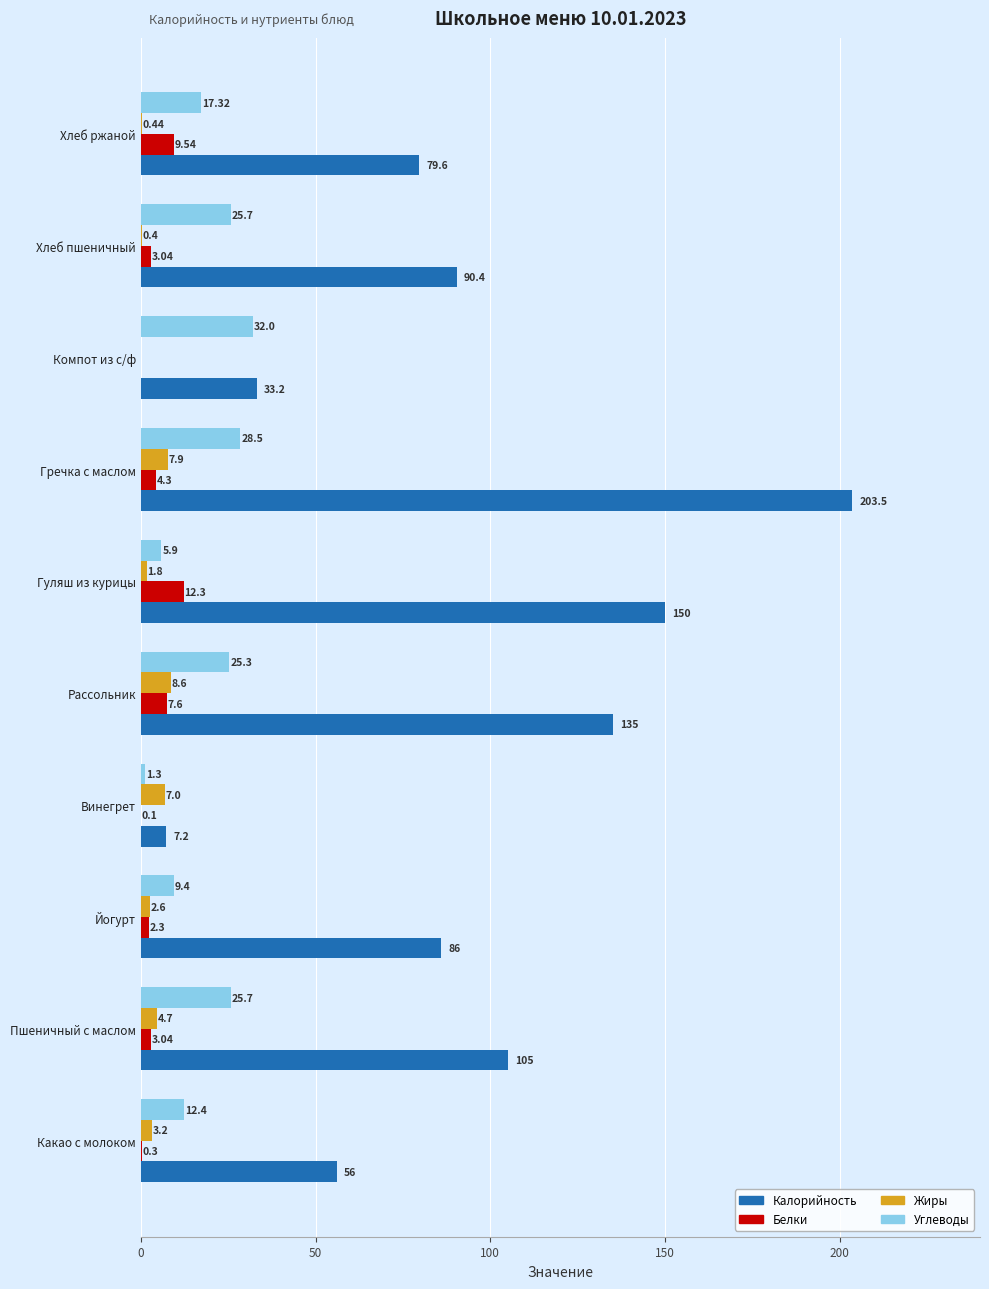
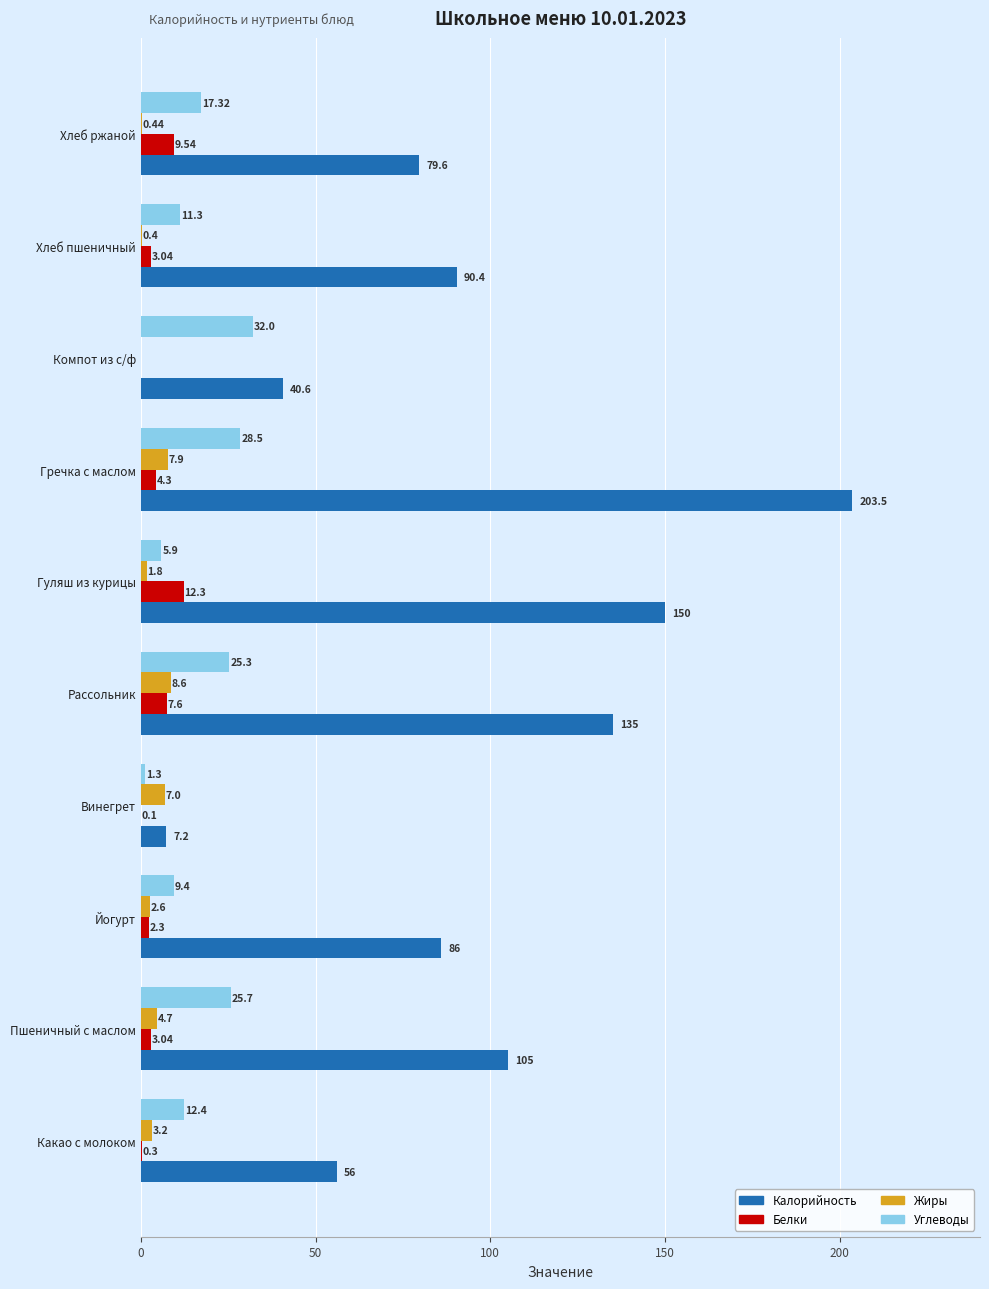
  {
    "Калорийность": {
      "Хлеб ржаной": 79.6,
      "Хлеб пшеничный": 90.4,
-     "Компот из с/ф": 33.2,
+     "Компот из с/ф": 40.6,
      "Гречка с маслом": 203.5,
      "Гуляш из курицы": 150,
      "Рассольник": 135,
      "Винегрет": 7.2,
      "Йогурт": 86,
      "Пшеничный с маслом": 105,
      "Какао с молоком": 56
    },
    "Белки": {
      "Хлеб ржаной": 9.54,
      "Хлеб пшеничный": 3.04,
      "Гречка с маслом": 4.3,
      "Гуляш из курицы": 12.3,
      "Рассольник": 7.6,
      "Винегрет": 0.1,
      "Йогурт": 2.3,
      "Пшеничный с маслом": 3.04,
      "Какао с молоком": 0.3
    },
    "Жиры": {
      "Хлеб ржаной": 0.44,
      "Хлеб пшеничный": 0.4,
      "Гречка с маслом": 7.9,
      "Гуляш из курицы": 1.8,
      "Рассольник": 8.6,
      "Винегрет": 7.0,
      "Йогурт": 2.6,
      "Пшеничный с маслом": 4.7,
      "Какао с молоком": 3.2
    },
    "Углеводы": {
      "Хлеб ржаной": 17.32,
-     "Хлеб пшеничный": 25.7,
+     "Хлеб пшеничный": 11.3,
      "Компот из с/ф": 32.0,
      "Гречка с маслом": 28.5,
      "Гуляш из курицы": 5.9,
      "Рассольник": 25.3,
      "Винегрет": 1.3,
      "Йогурт": 9.4,
      "Пшеничный с маслом": 25.7,
      "Какао с молоком": 12.4
    }
  }
